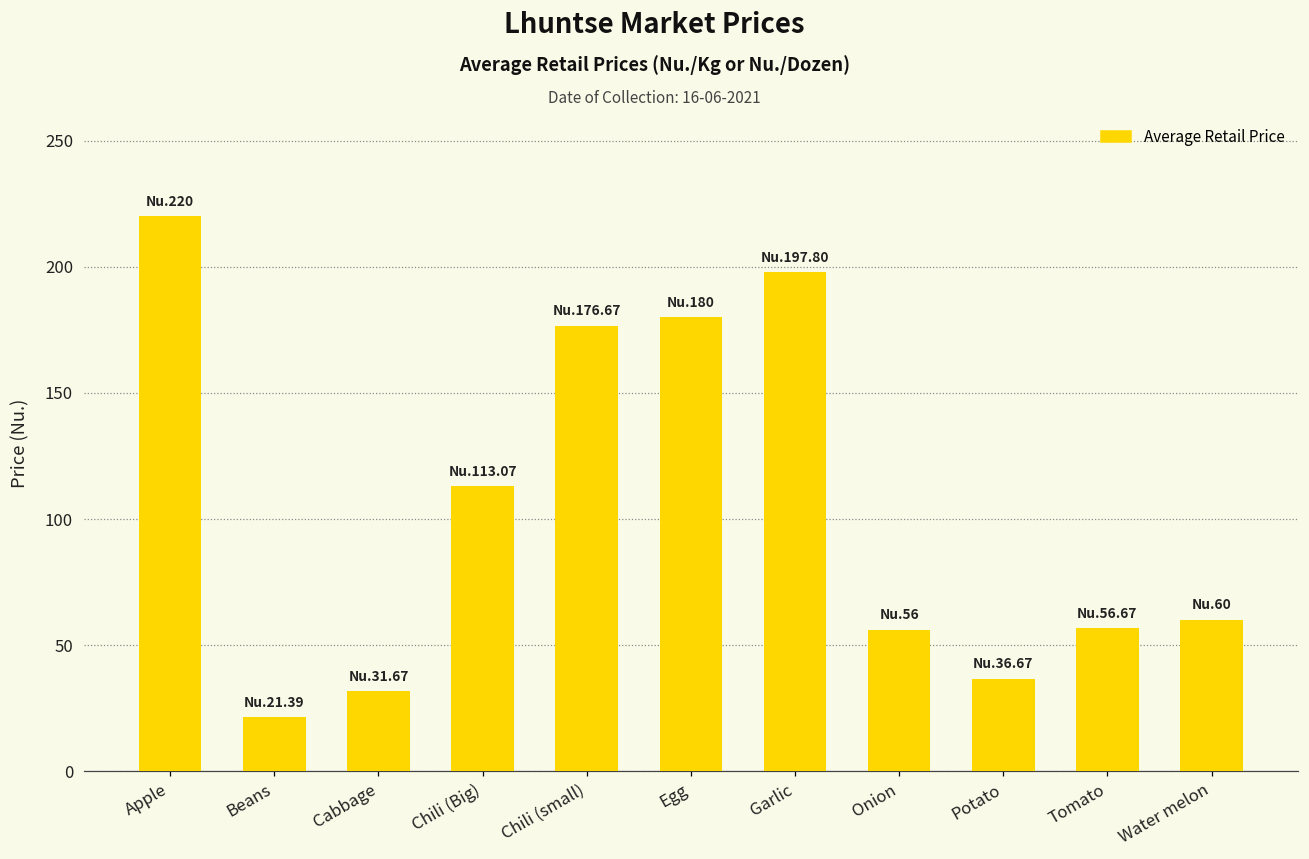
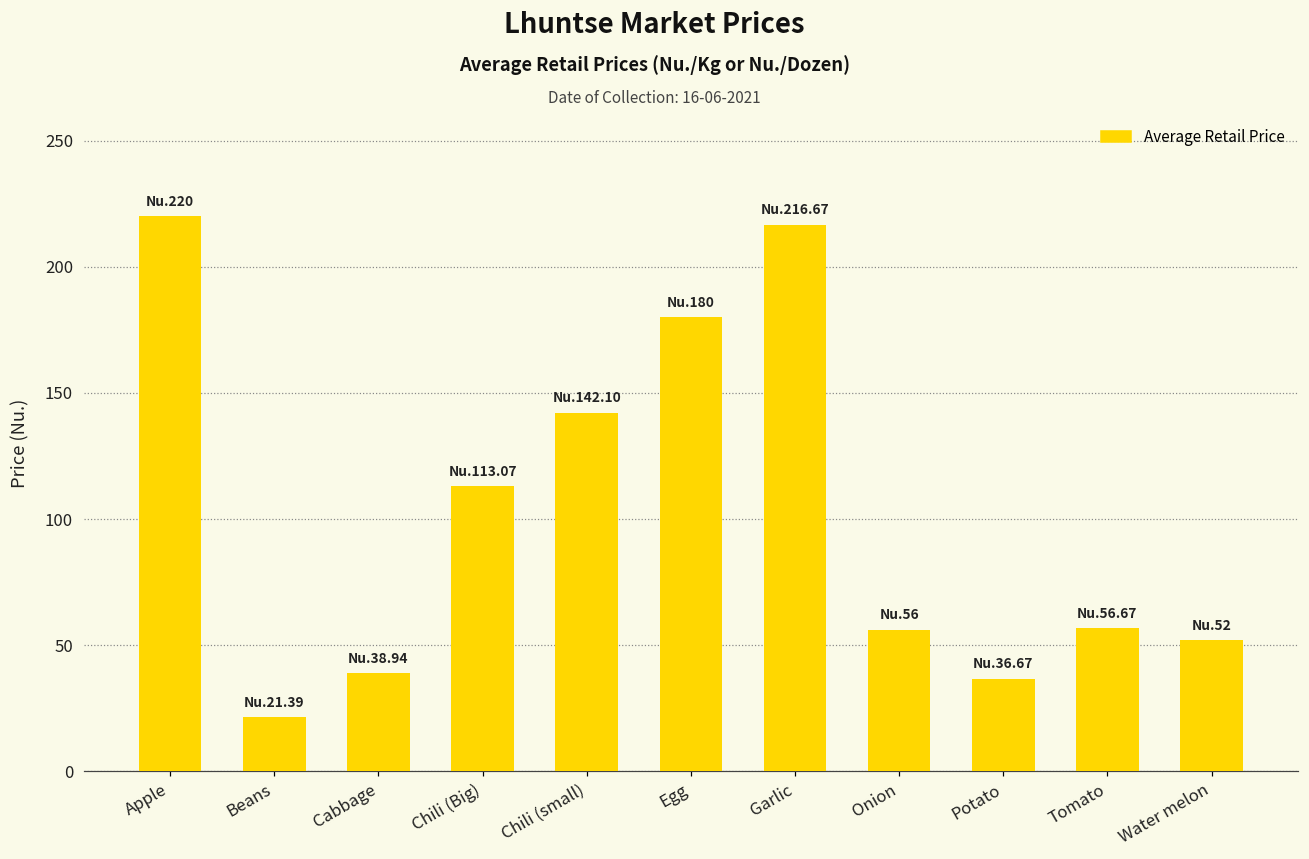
  {
    "Apple": 220,
    "Beans": 21.39,
-   "Cabbage": 31.67,
+   "Cabbage": 38.94,
    "Chili (Big)": 113.07,
-   "Chili (small)": 176.67,
+   "Chili (small)": 142.10,
    "Egg": 180,
-   "Garlic": 197.80,
+   "Garlic": 216.67,
    "Onion": 56,
    "Potato": 36.67,
    "Tomato": 56.67,
-   "Water melon": 60
+   "Water melon": 52
  }
